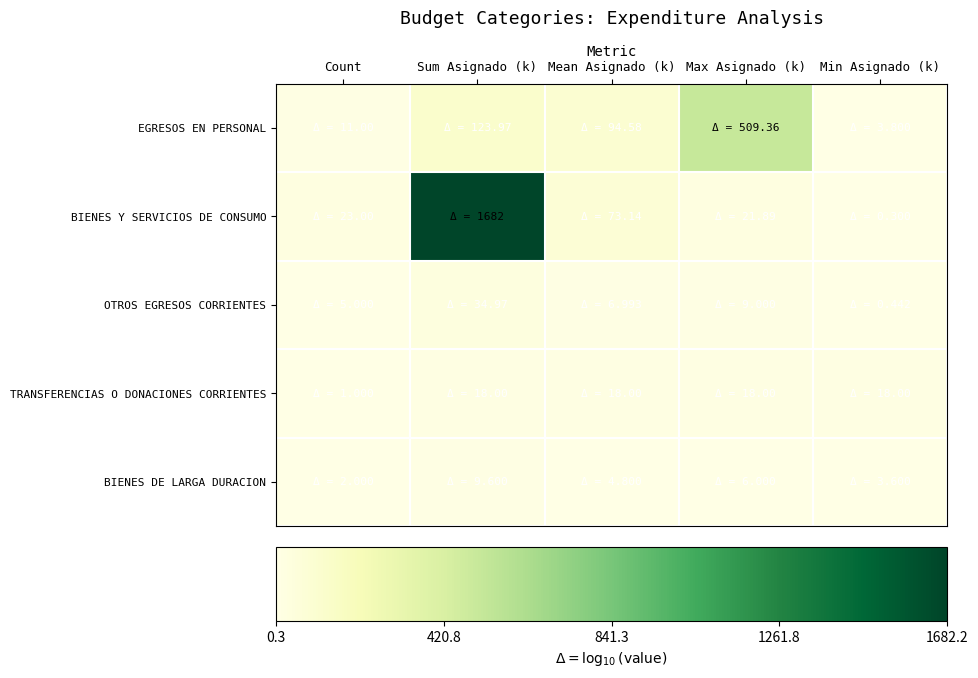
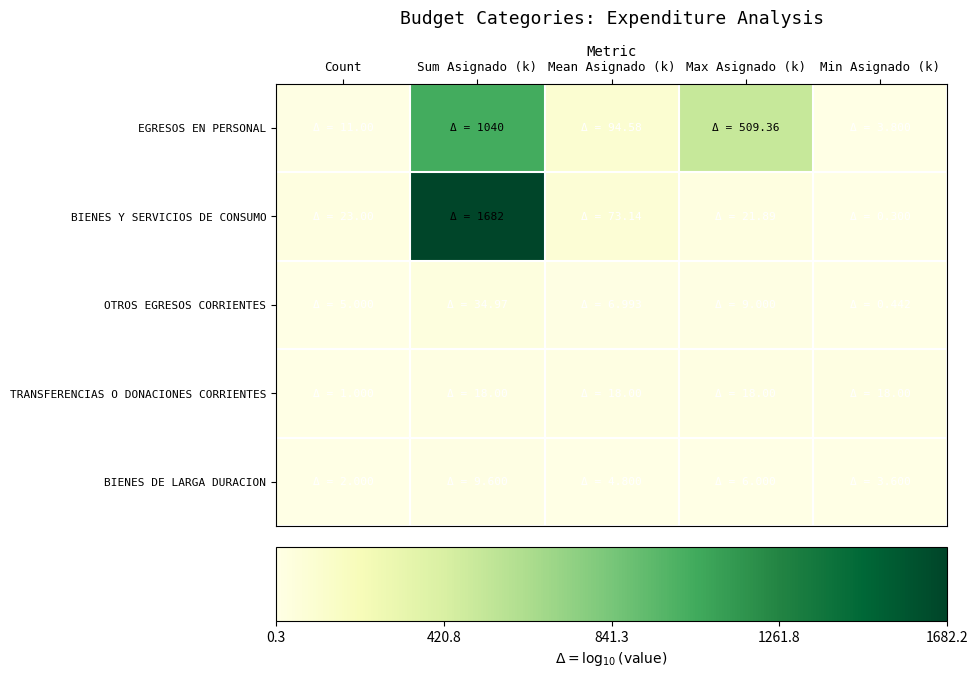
  {
    "EGRESOS EN PERSONAL": {
-     "Sum Asignado (k)": 123.97,
+     "Sum Asignado (k)": 1040,
      "Max Asignado (k)": 509.36
    },
    "BIENES Y SERVICIOS DE CONSUMO": {
      "Sum Asignado (k)": 1682
    }
  }
